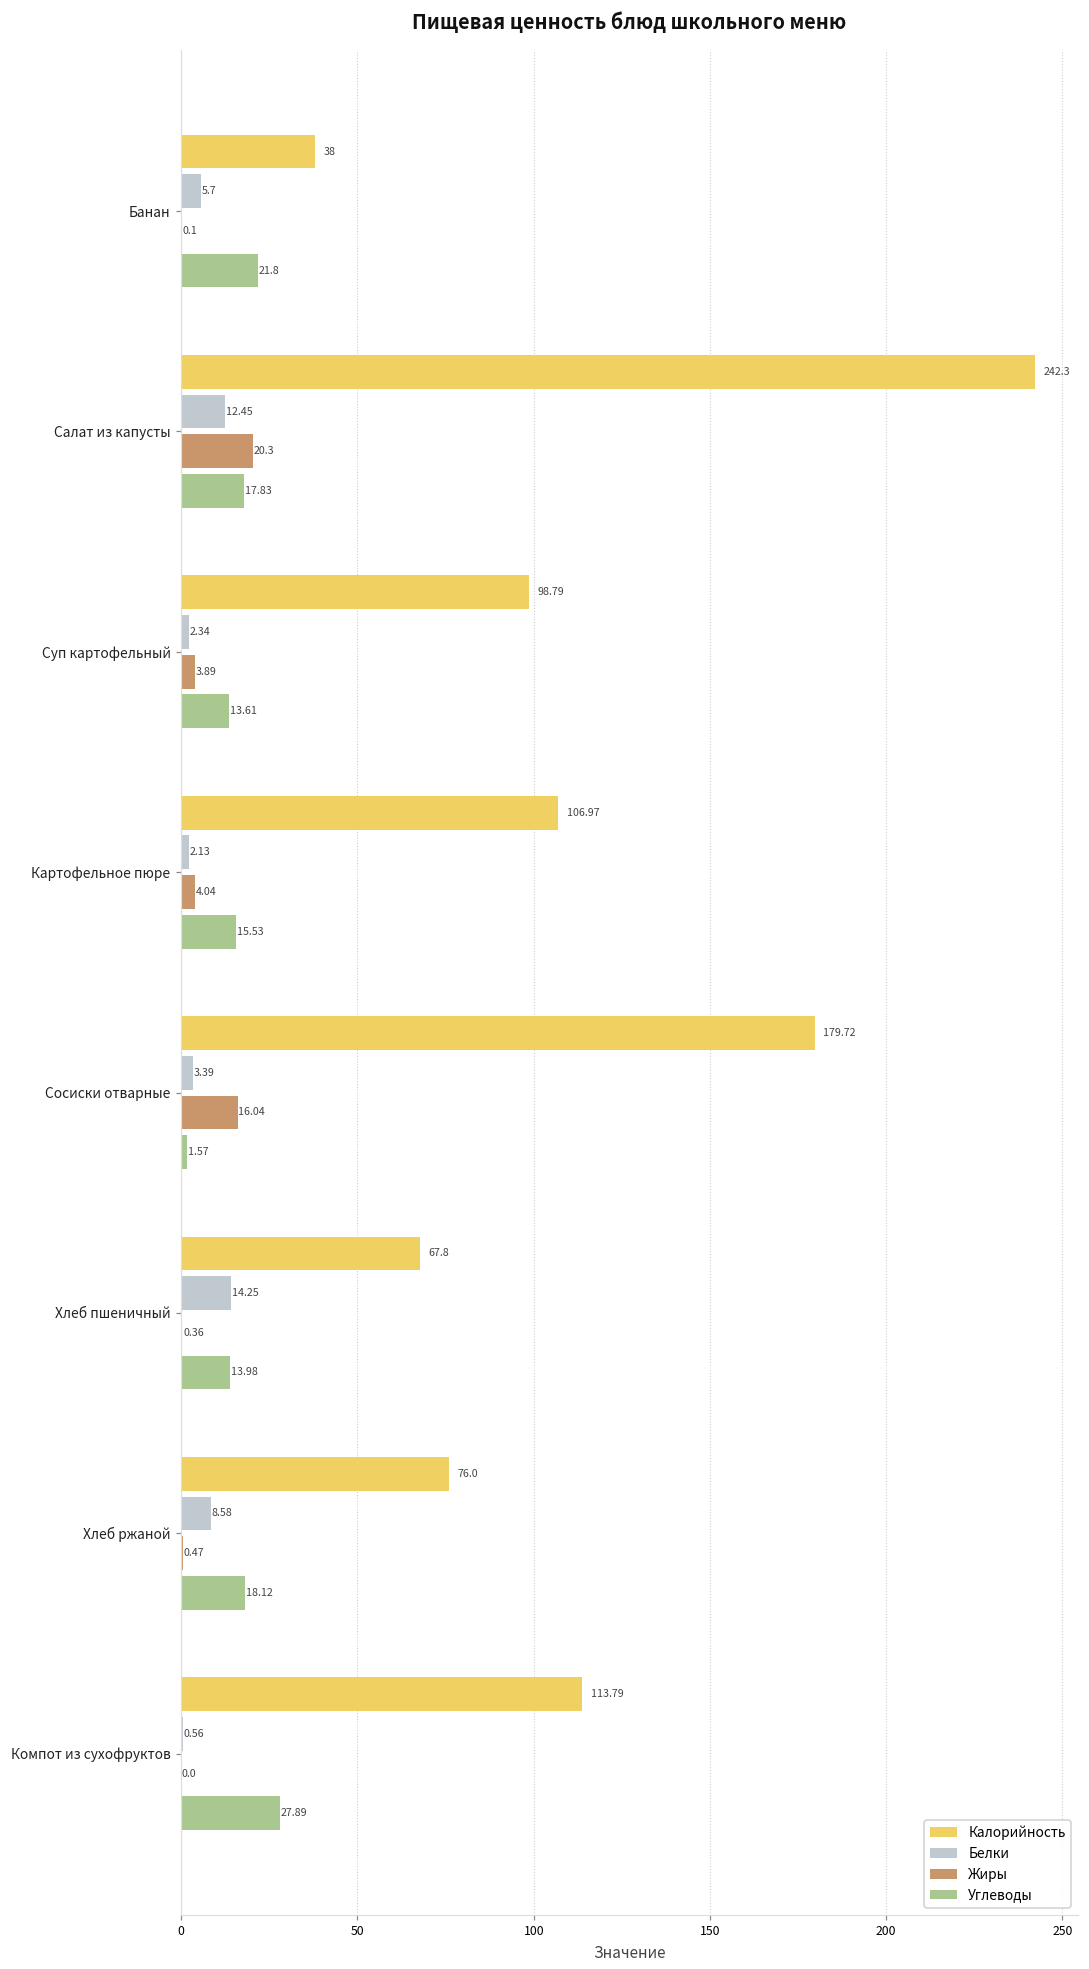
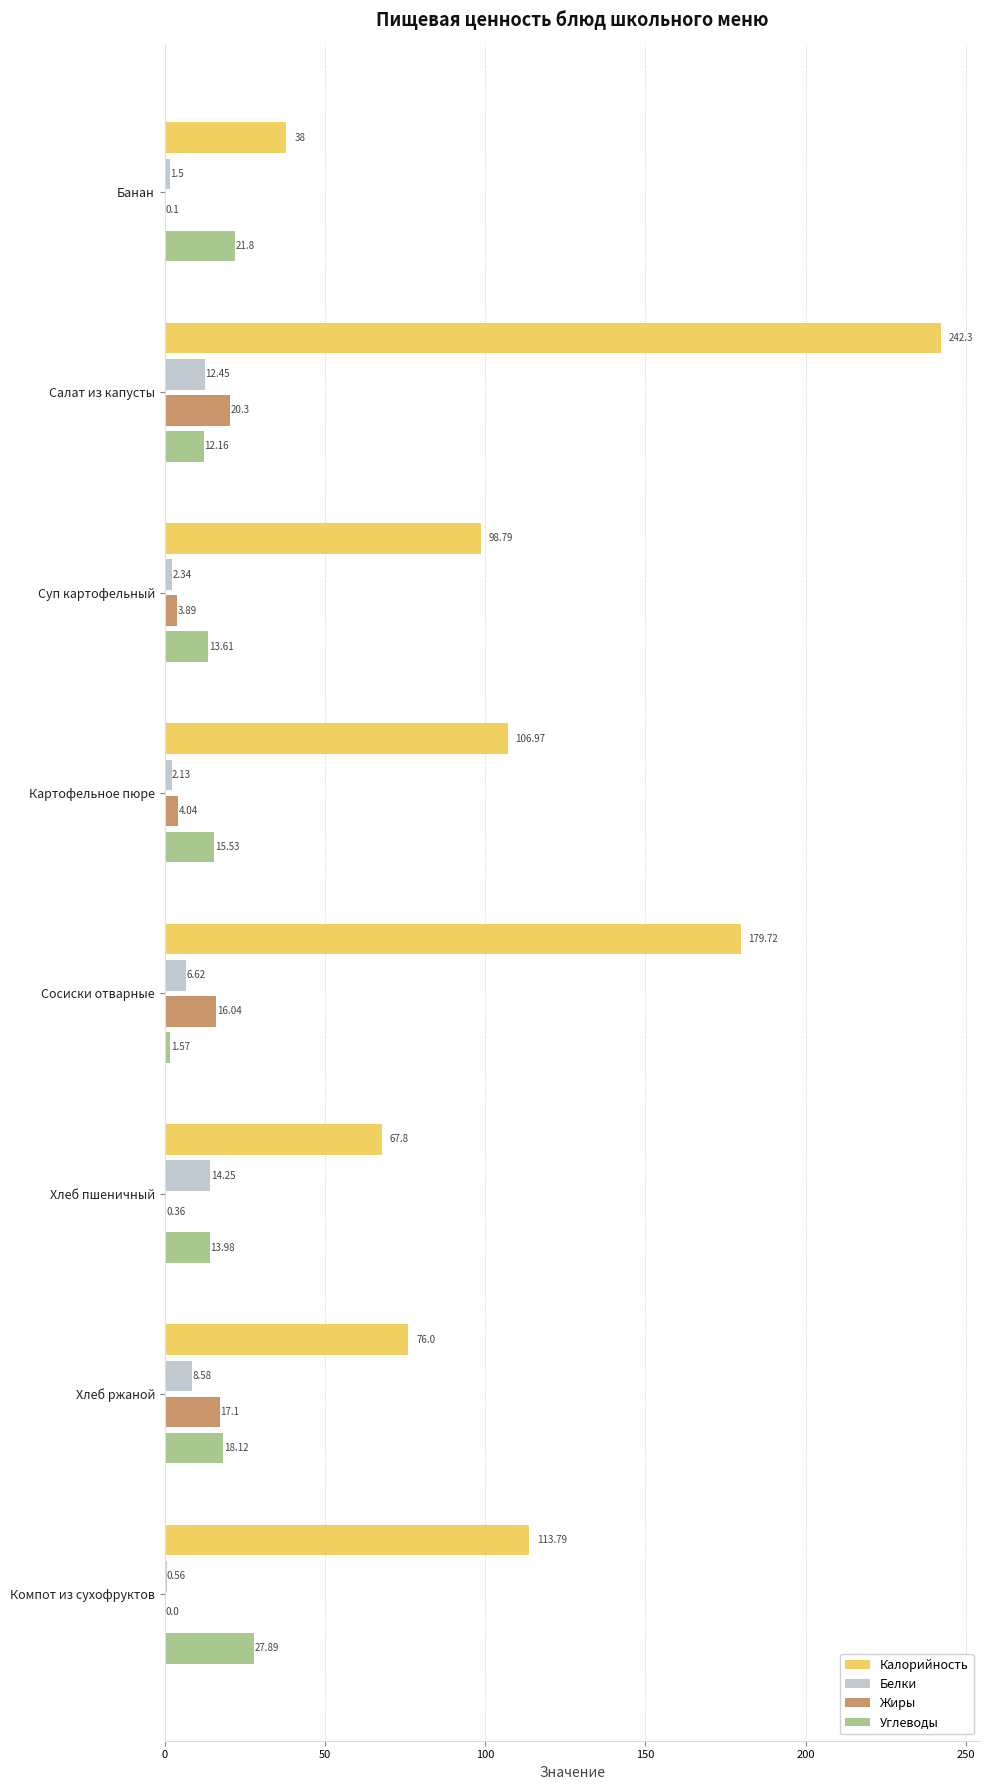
  {
    "Калорийность": {
      "Банан": 38,
      "Салат из капусты": 242.3,
      "Суп картофельный": 98.79,
      "Картофельное пюре": 106.97,
      "Сосиски отварные": 179.72,
      "Хлеб пшеничный": 67.8,
      "Хлеб ржаной": 76.0,
      "Компот из сухофруктов": 113.79
    },
    "Белки": {
-     "Банан": 5.7,
+     "Банан": 1.5,
      "Салат из капусты": 12.45,
      "Суп картофельный": 2.34,
      "Картофельное пюре": 2.13,
-     "Сосиски отварные": 3.39,
+     "Сосиски отварные": 6.62,
      "Хлеб пшеничный": 14.25,
      "Хлеб ржаной": 8.58,
      "Компот из сухофруктов": 0.56
    },
    "Жиры": {
      "Банан": 0.1,
      "Салат из капусты": 20.3,
      "Суп картофельный": 3.89,
      "Картофельное пюре": 4.04,
      "Сосиски отварные": 16.04,
      "Хлеб пшеничный": 0.36,
-     "Хлеб ржаной": 0.47,
+     "Хлеб ржаной": 17.1,
      "Компот из сухофруктов": 0.0
    },
    "Углеводы": {
      "Банан": 21.8,
-     "Салат из капусты": 17.83,
+     "Салат из капусты": 12.16,
      "Суп картофельный": 13.61,
      "Картофельное пюре": 15.53,
      "Сосиски отварные": 1.57,
      "Хлеб пшеничный": 13.98,
      "Хлеб ржаной": 18.12,
      "Компот из сухофруктов": 27.89
    }
  }
